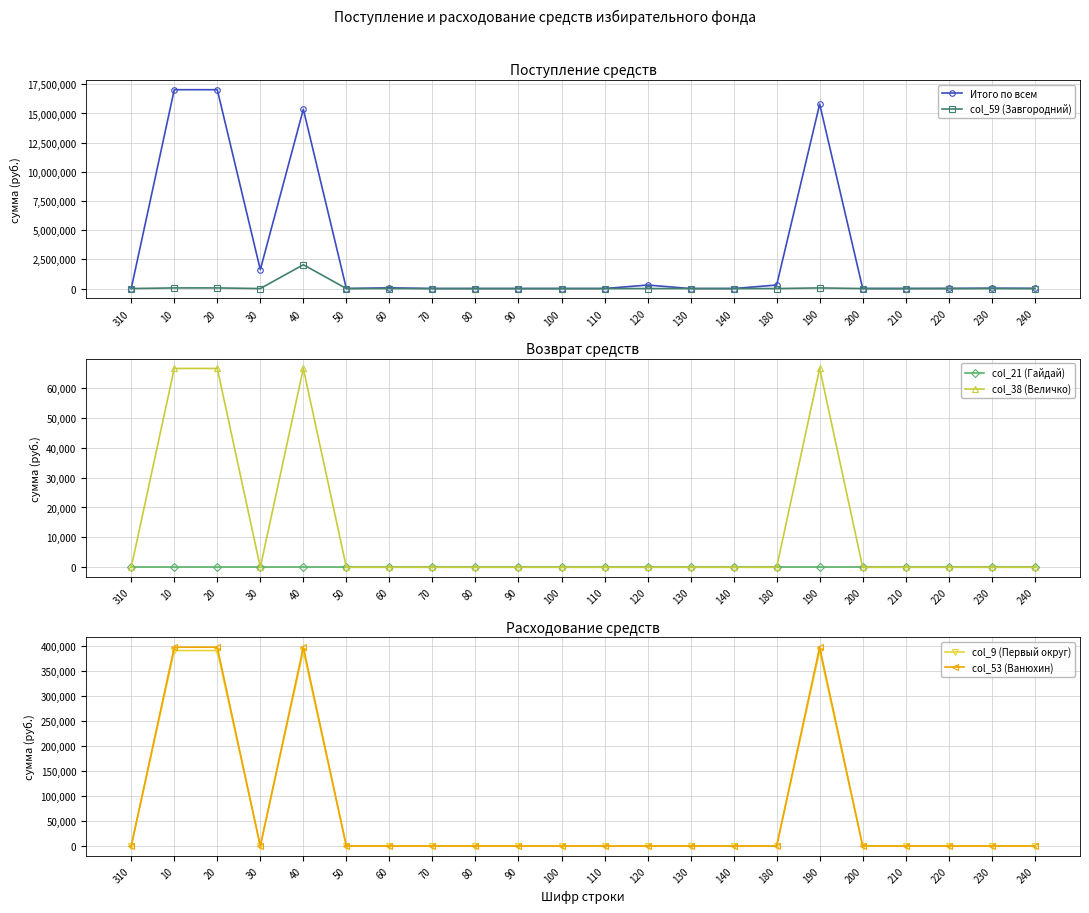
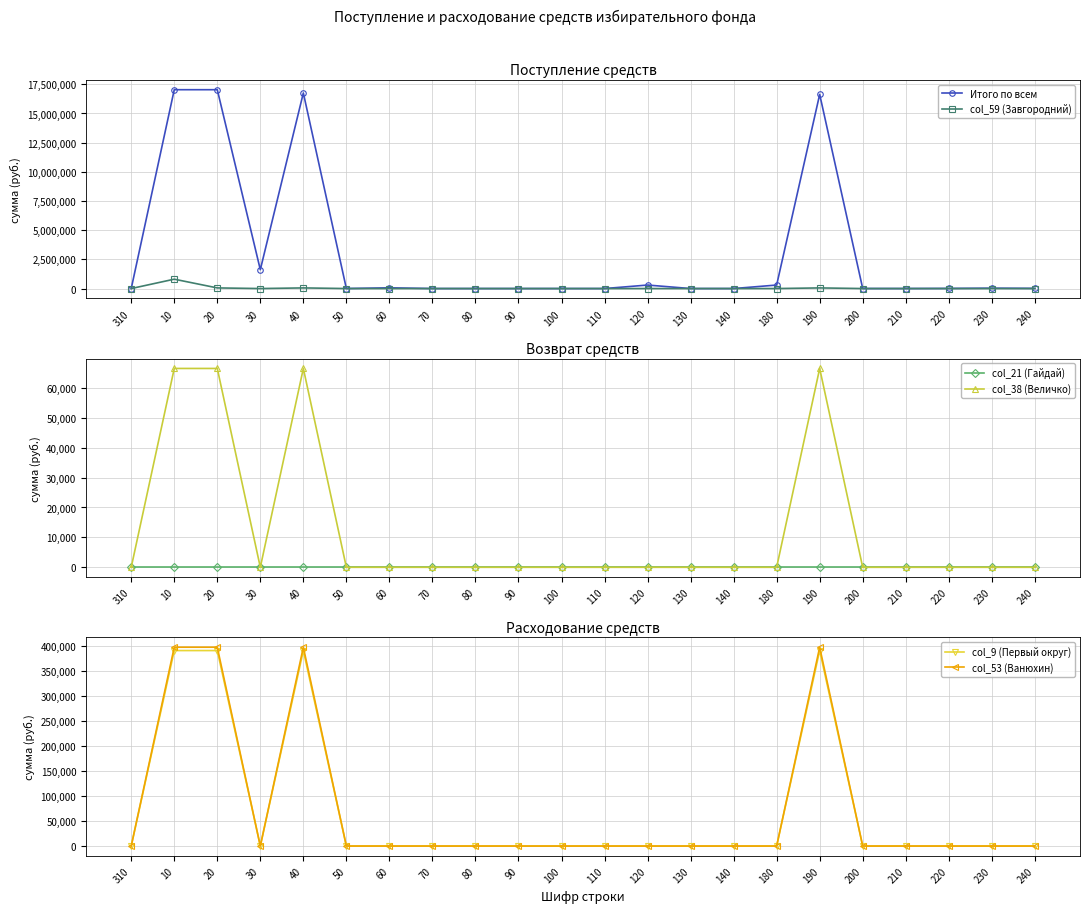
  {
    "Поступление средств": {
      "Итого по всем": {
        "10": "17,000,000",
        "20": "17,000,000",
        "30": "1,600,000",
-       "40": "15,400,000",
+       "40": "16,800,000",
        "120": "300,000",
        "180": "300,000",
-       "190": "15,800,000"
+       "190": "16,600,000"
      },
      "col_59 (Завгородний)": {
-       "10": "100,000",
+       "10": "800,000",
        "20": "100,000",
        "30": "0",
-       "40": "2,000,000",
+       "40": "100,000",
        "120": "0",
        "180": "0",
        "190": "100,000"
      }
    },
    "Возврат средств": {
      "col_21 (Гайдай)": {
        "10": "0",
        "20": "0",
        "40": "0",
        "190": "0"
      },
      "col_38 (Величко)": {
        "10": "67,000",
        "20": "67,000",
        "40": "67,000",
        "190": "67,000"
      }
    },
    "Расходование средств": {
      "col_9 (Первый округ)": {
        "10": "390,000",
        "20": "390,000",
        "40": "390,000",
        "190": "390,000"
      },
      "col_53 (Ванюхин)": {
        "10": "400,000",
        "20": "400,000",
        "40": "400,000",
        "190": "400,000"
      }
    }
  }
